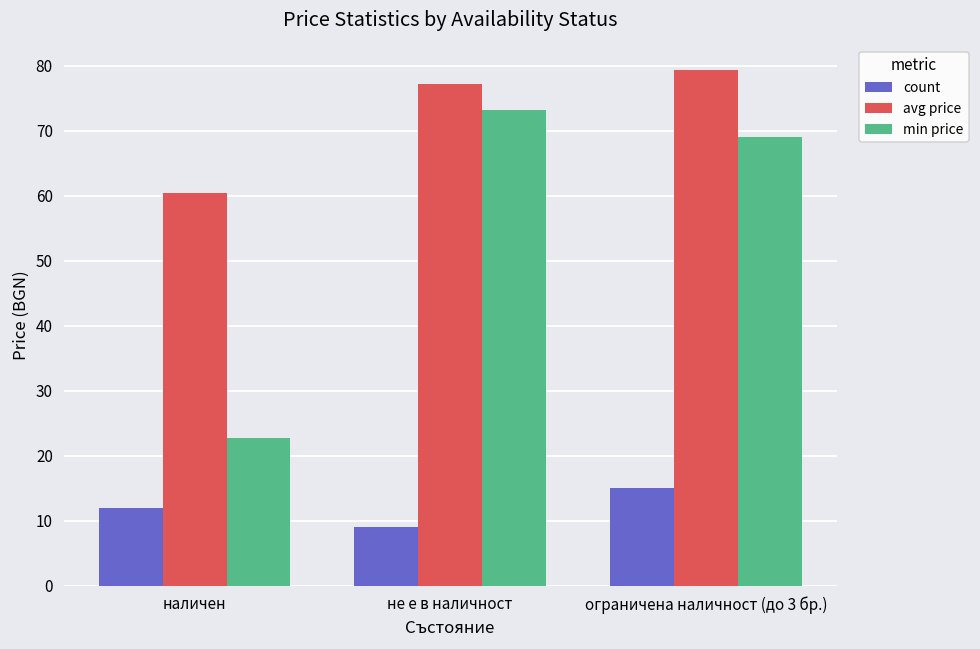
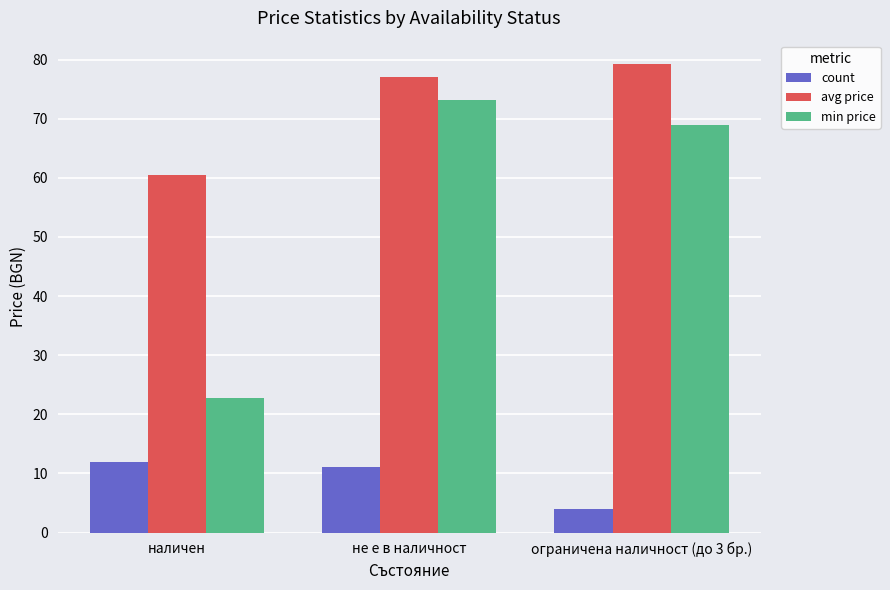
  {
    "count": {
      "наличен": 12,
-     "не е в наличност": 9,
-     "ограничена наличност (до 3 бр.)": 15
+     "не е в наличност": 11,
+     "ограничена наличност (до 3 бр.)": 4
    },
    "avg price": {
      "наличен": 60,
      "не е в наличност": 77,
      "ограничена наличност (до 3 бр.)": 79
    },
    "min price": {
      "наличен": 23,
      "не е в наличност": 73,
      "ограничена наличност (до 3 бр.)": 69
    }
  }
